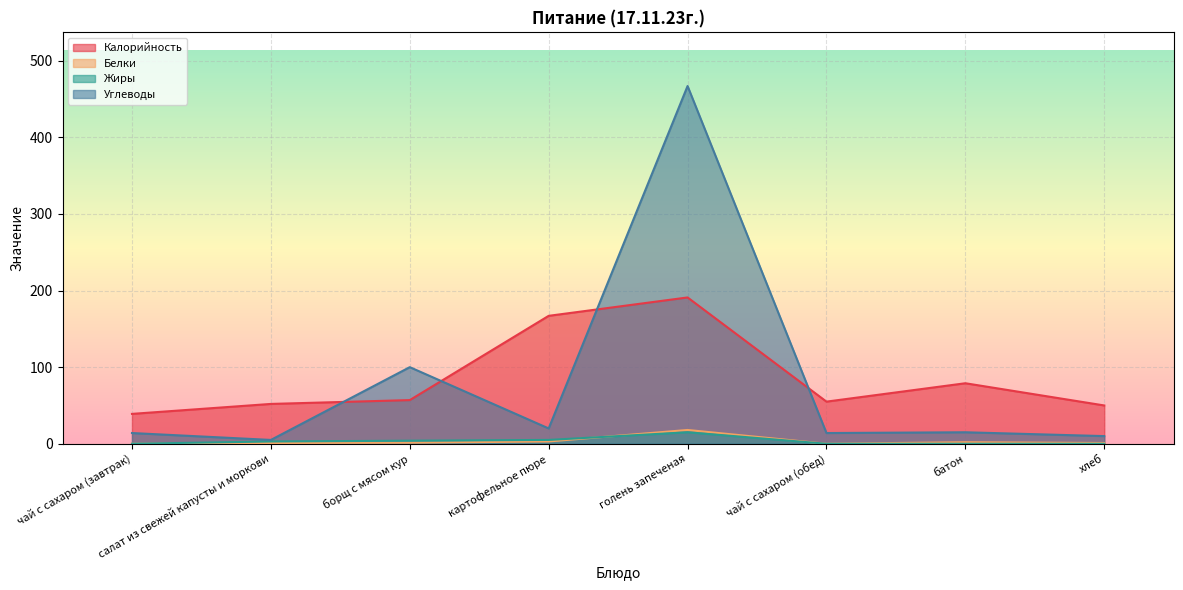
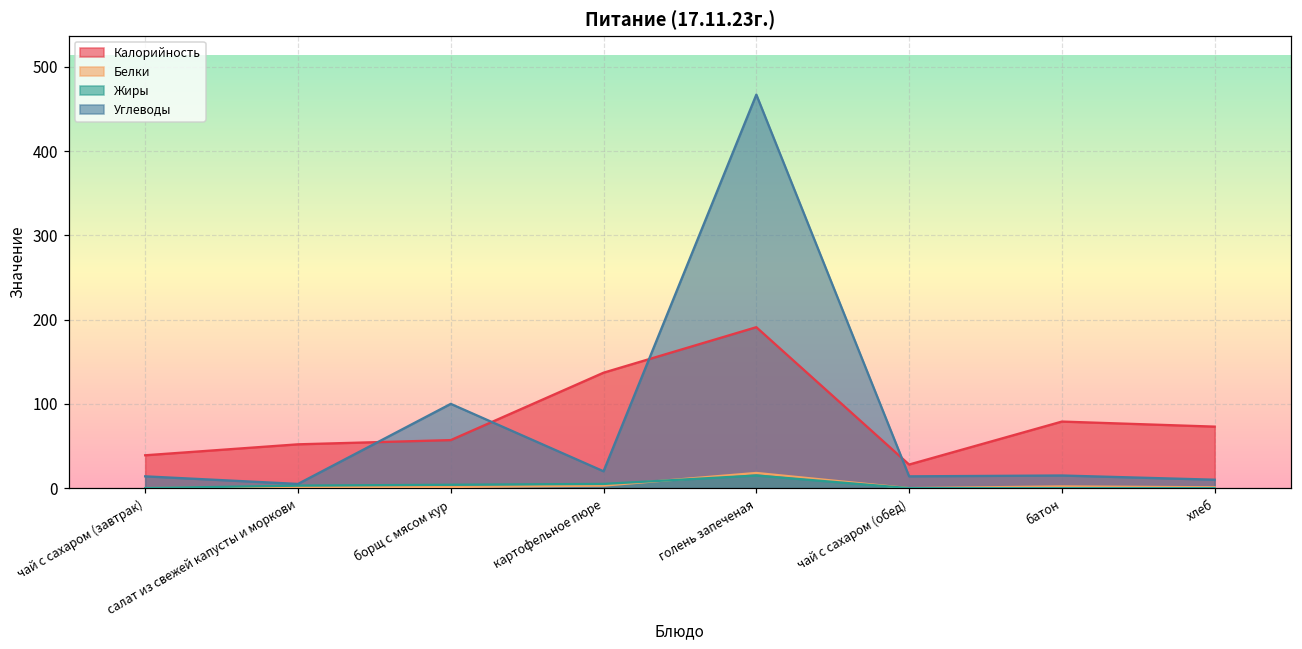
  {
    "Калорийность": {
      "чай с сахаром (завтрак)": 40,
      "салат из свежей капусты и моркови": 50,
      "борщ с мясом кур": 60,
-     "картофельное пюре": 170,
+     "картофельное пюре": 140,
      "голень запеченая": 190,
-     "чай с сахаром (обед)": 60,
+     "чай с сахаром (обед)": 30,
      "батон": 80,
-     "хлеб": 50
+     "хлеб": 70
    }
  }
